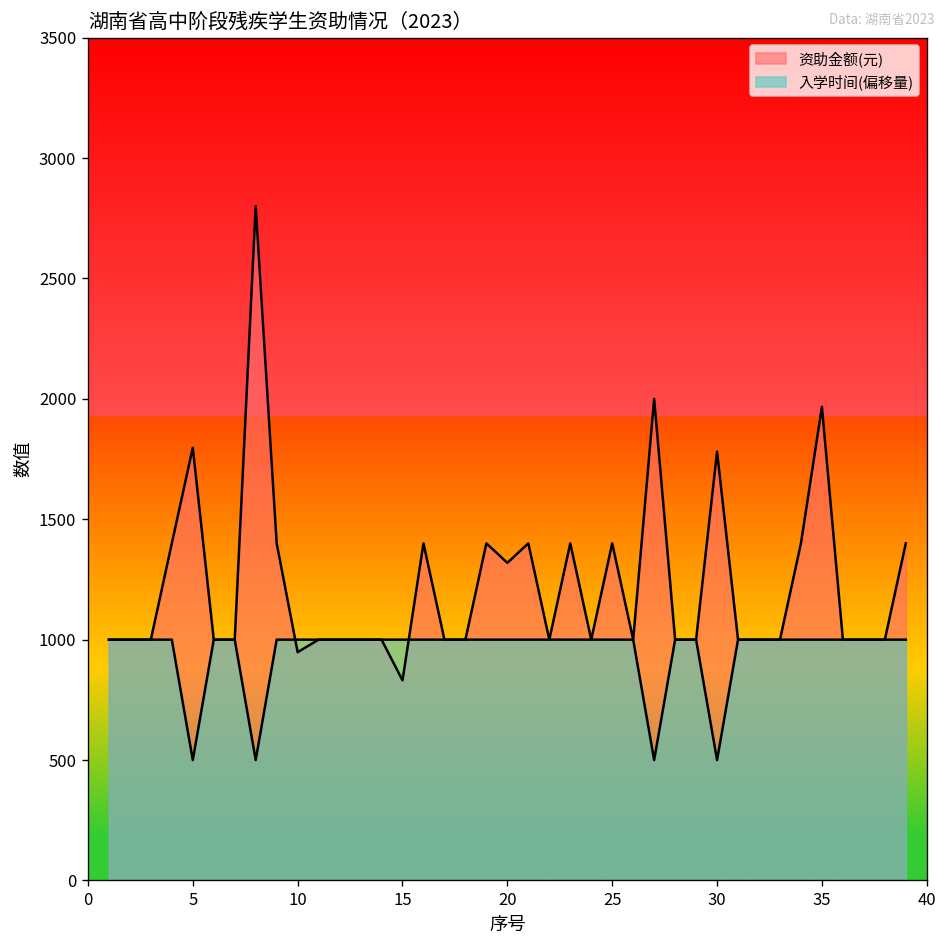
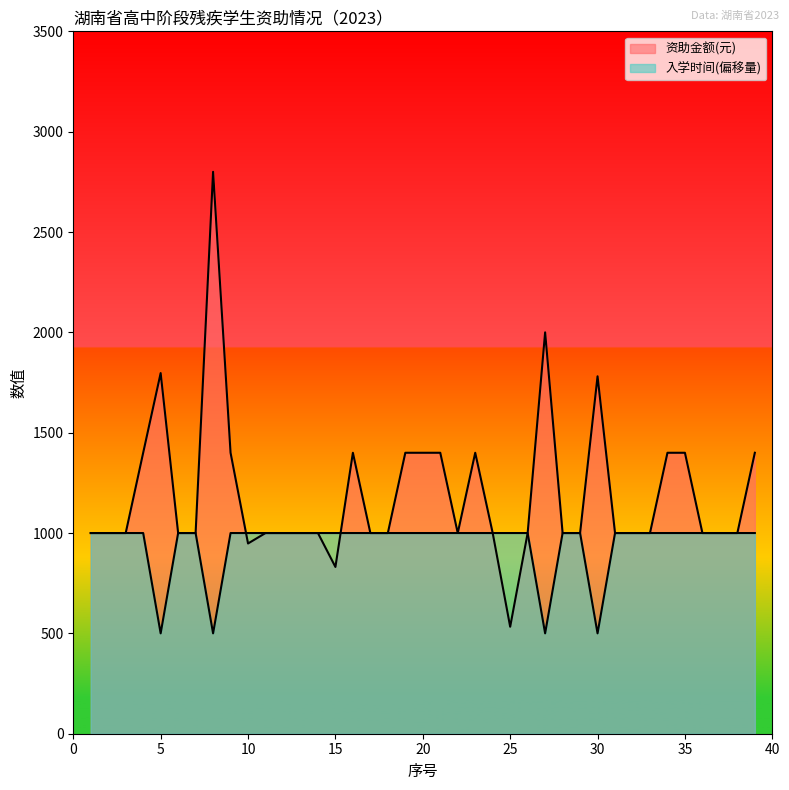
  {
    "资助金额(元)": {
      "5": 1800,
      "10": 950,
      "15": 830,
-     "20": 1320,
-     "25": 1400,
+     "20": 1400,
+     "25": 530,
      "30": 1780,
-     "35": 1970
+     "35": 1400
    },
    "入学时间(偏移量)": {
      "5": 500,
      "10": 1000,
      "15": 1000,
      "20": 1000,
      "25": 1000,
      "30": 500,
      "35": 1000
    }
  }
